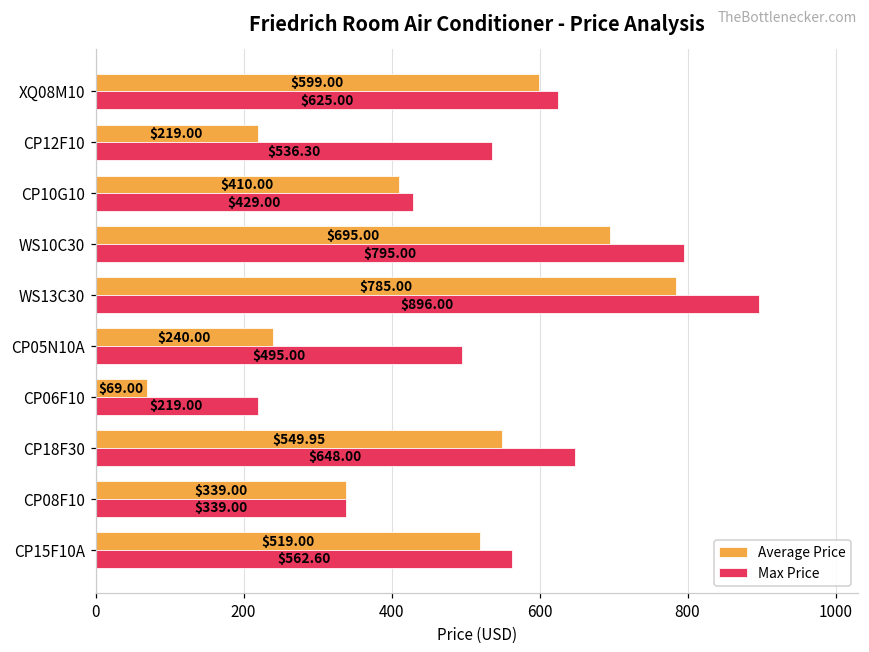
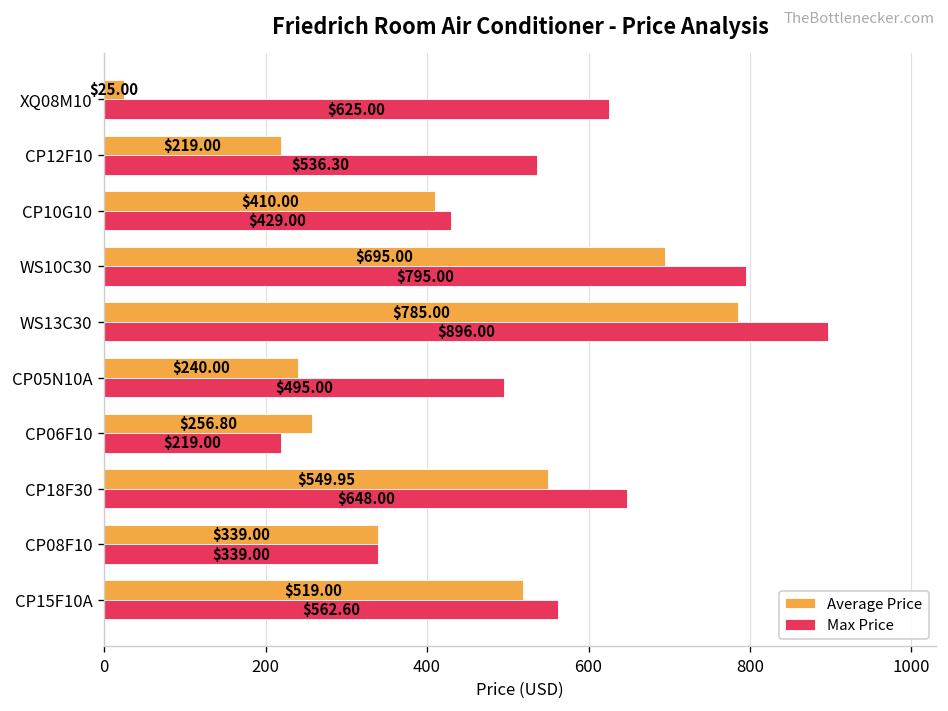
  {
    "Average Price": {
-     "XQ08M10": "$599.00",
+     "XQ08M10": "$25.00",
      "CP12F10": "$219.00",
      "CP10G10": "$410.00",
      "WS10C30": "$695.00",
      "WS13C30": "$785.00",
      "CP05N10A": "$240.00",
-     "CP06F10": "$69.00",
+     "CP06F10": "$256.80",
      "CP18F30": "$549.95",
      "CP08F10": "$339.00",
      "CP15F10A": "$519.00"
    },
    "Max Price": {
      "XQ08M10": "$625.00",
      "CP12F10": "$536.30",
      "CP10G10": "$429.00",
      "WS10C30": "$795.00",
      "WS13C30": "$896.00",
      "CP05N10A": "$495.00",
      "CP06F10": "$219.00",
      "CP18F30": "$648.00",
      "CP08F10": "$339.00",
      "CP15F10A": "$562.60"
    }
  }
